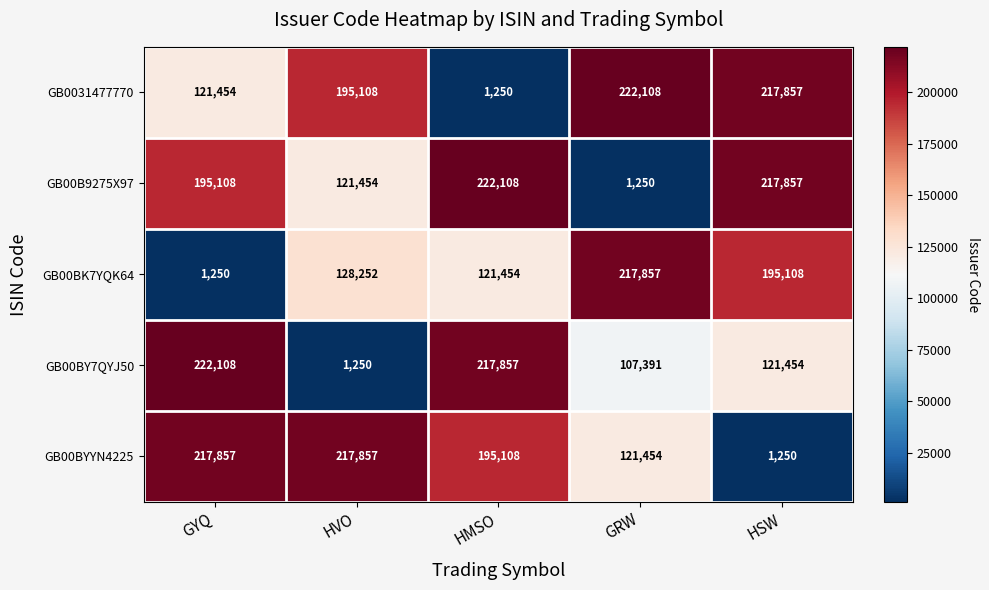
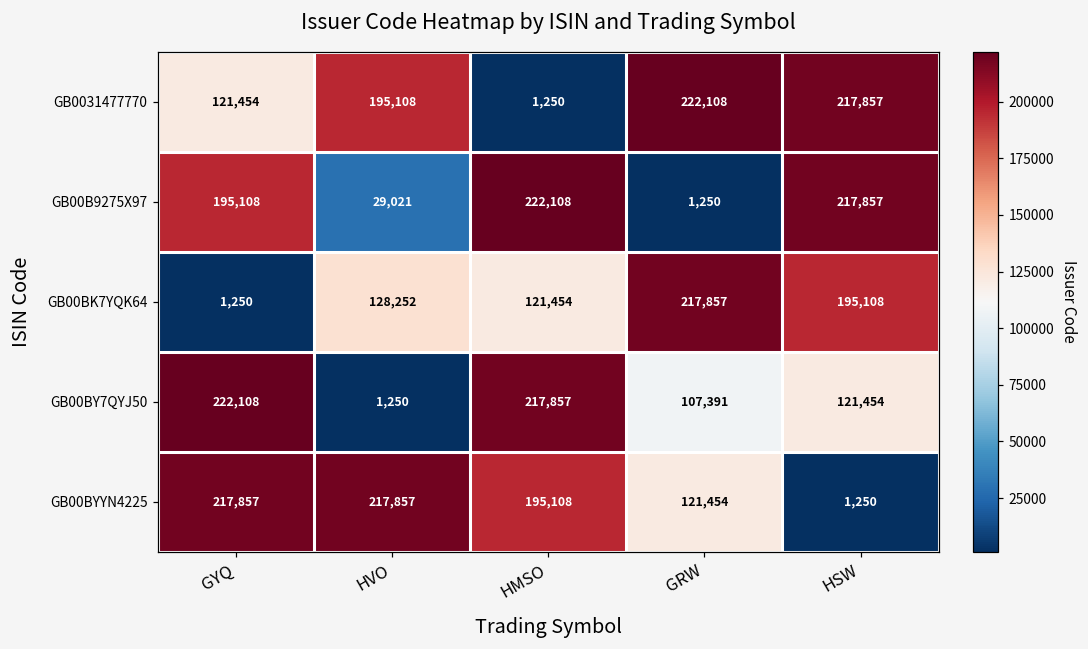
  {
    "GB0031477770": {
      "GYQ": "121,454",
      "HVO": "195,108",
      "HMSO": "1,250",
      "GRW": "222,108",
      "HSW": "217,857"
    },
    "GB00B9275X97": {
      "GYQ": "195,108",
-     "HVO": "121,454",
+     "HVO": "29,021",
      "HMSO": "222,108",
      "GRW": "1,250",
      "HSW": "217,857"
    },
    "GB00BK7YQK64": {
      "GYQ": "1,250",
      "HVO": "128,252",
      "HMSO": "121,454",
      "GRW": "217,857",
      "HSW": "195,108"
    },
    "GB00BY7QYJ50": {
      "GYQ": "222,108",
      "HVO": "1,250",
      "HMSO": "217,857",
      "GRW": "107,391",
      "HSW": "121,454"
    },
    "GB00BYYN4225": {
      "GYQ": "217,857",
      "HVO": "217,857",
      "HMSO": "195,108",
      "GRW": "121,454",
      "HSW": "1,250"
    }
  }
